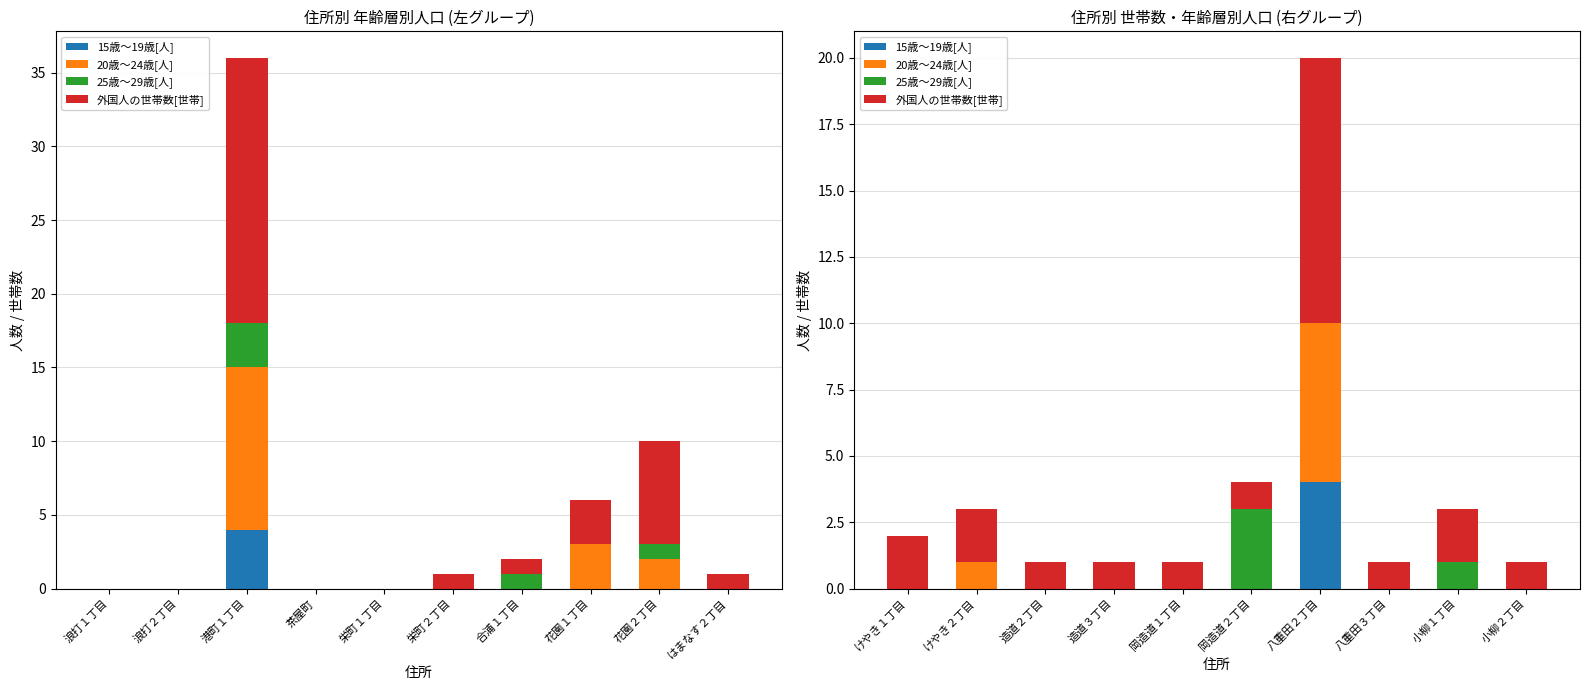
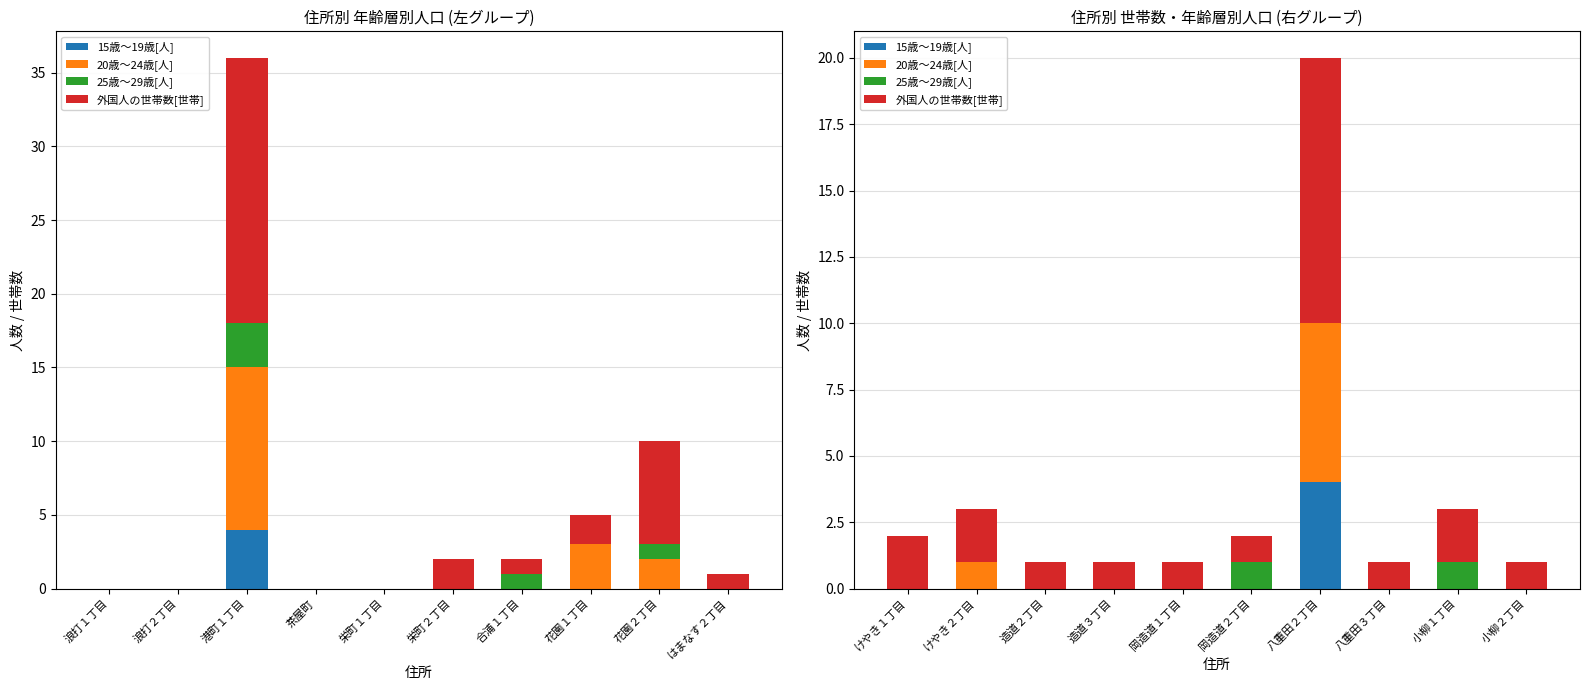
  {
    "住所別 年齢層別人口 (左グループ)": {
      "15歳～19歳[人]": {
        "浪打１丁目": 0,
        "浪打２丁目": 0,
        "港町１丁目": 4,
        "茶屋町": 0,
        "栄町１丁目": 0,
        "栄町２丁目": 0,
        "合浦１丁目": 0,
        "花園１丁目": 0,
        "花園２丁目": 0,
        "はまなす２丁目": 0
      },
      "20歳～24歳[人]": {
        "浪打１丁目": 0,
        "浪打２丁目": 0,
        "港町１丁目": 11,
        "茶屋町": 0,
        "栄町１丁目": 0,
        "栄町２丁目": 0,
        "合浦１丁目": 0,
        "花園１丁目": 3,
        "花園２丁目": 2,
        "はまなす２丁目": 0
      },
      "外国人の世帯数[世帯]": {
        "浪打１丁目": 0,
        "浪打２丁目": 0,
        "港町１丁目": 18,
        "茶屋町": 0,
        "栄町１丁目": 0,
-       "栄町２丁目": 1,
+       "栄町２丁目": 2,
        "合浦１丁目": 1,
-       "花園１丁目": 3,
+       "花園１丁目": 2,
        "花園２丁目": 7,
        "はまなす２丁目": 1
      }
    },
    "住所別 世帯数・年齢層別人口 (右グループ)": {
      "15歳～19歳[人]": {
        "けやき１丁目": 0,
        "けやき２丁目": 0,
        "造道２丁目": 0,
        "造道３丁目": 0,
        "岡造道１丁目": 0,
        "岡造道２丁目": 0,
        "八重田２丁目": 4,
        "八重田３丁目": 0,
        "小柳１丁目": 0,
        "小柳２丁目": 0
      },
      "25歳～29歳[人]": {
-       "岡造道２丁目": 3
+       "岡造道２丁目": 1
      },
      "外国人の世帯数[世帯]": {
        "けやき１丁目": 2,
        "けやき２丁目": 2,
        "造道２丁目": 1,
        "造道３丁目": 1,
        "岡造道１丁目": 1,
        "岡造道２丁目": 1,
        "八重田２丁目": 10,
        "八重田３丁目": 1,
        "小柳１丁目": 2,
        "小柳２丁目": 1
      }
    }
  }
